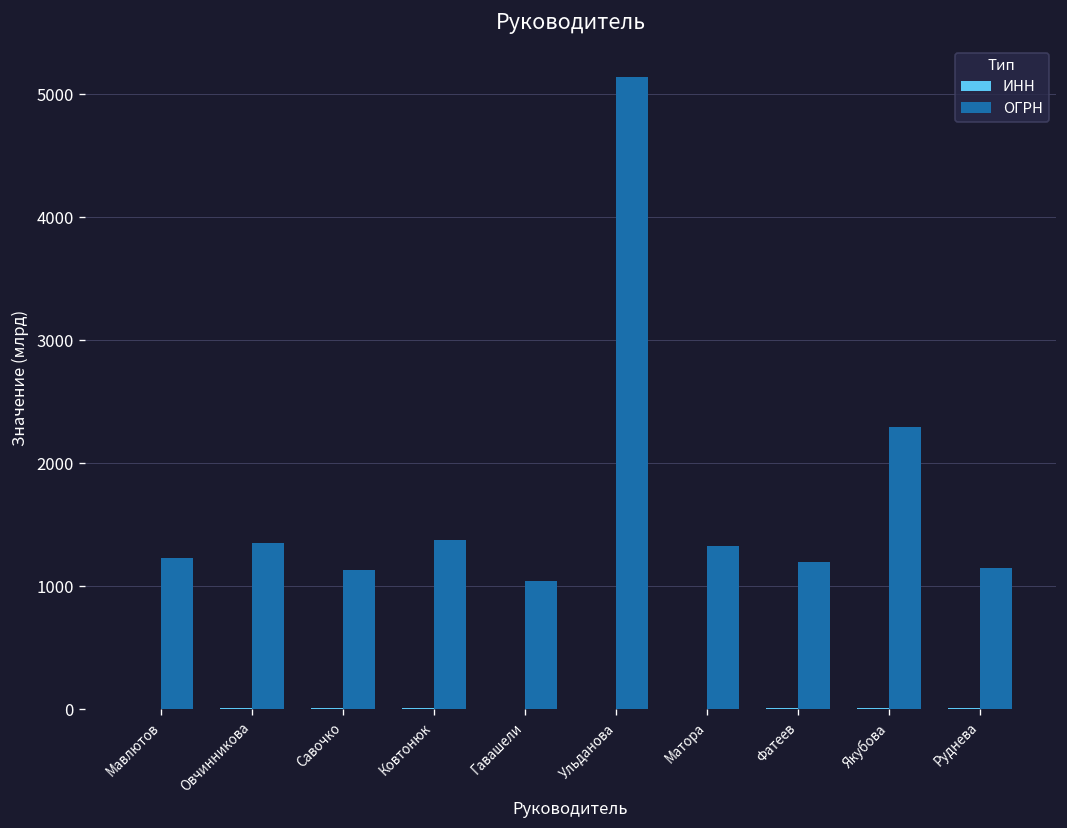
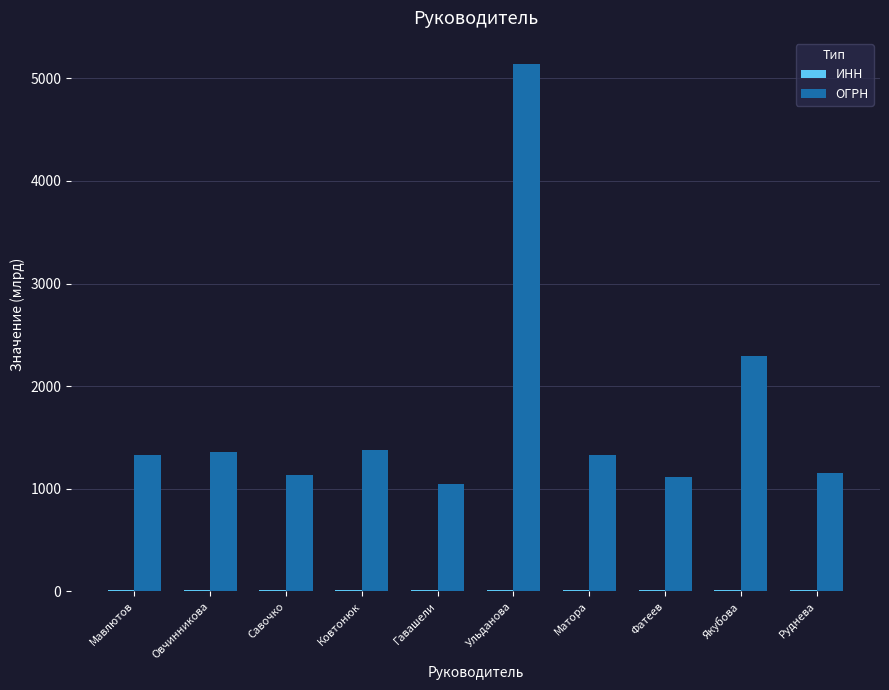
  {
    "ОГРН": {
-     "Мавлютов": 1230,
+     "Мавлютов": 1320,
      "Овчинникова": 1360,
      "Савочко": 1130,
      "Ковтонюк": 1380,
      "Гавашели": 1050,
      "Ульданова": 5140,
      "Матора": 1330,
-     "Фатеев": 1200,
+     "Фатеев": 1110,
      "Якубова": 2300,
      "Руднева": 1150
    }
  }
